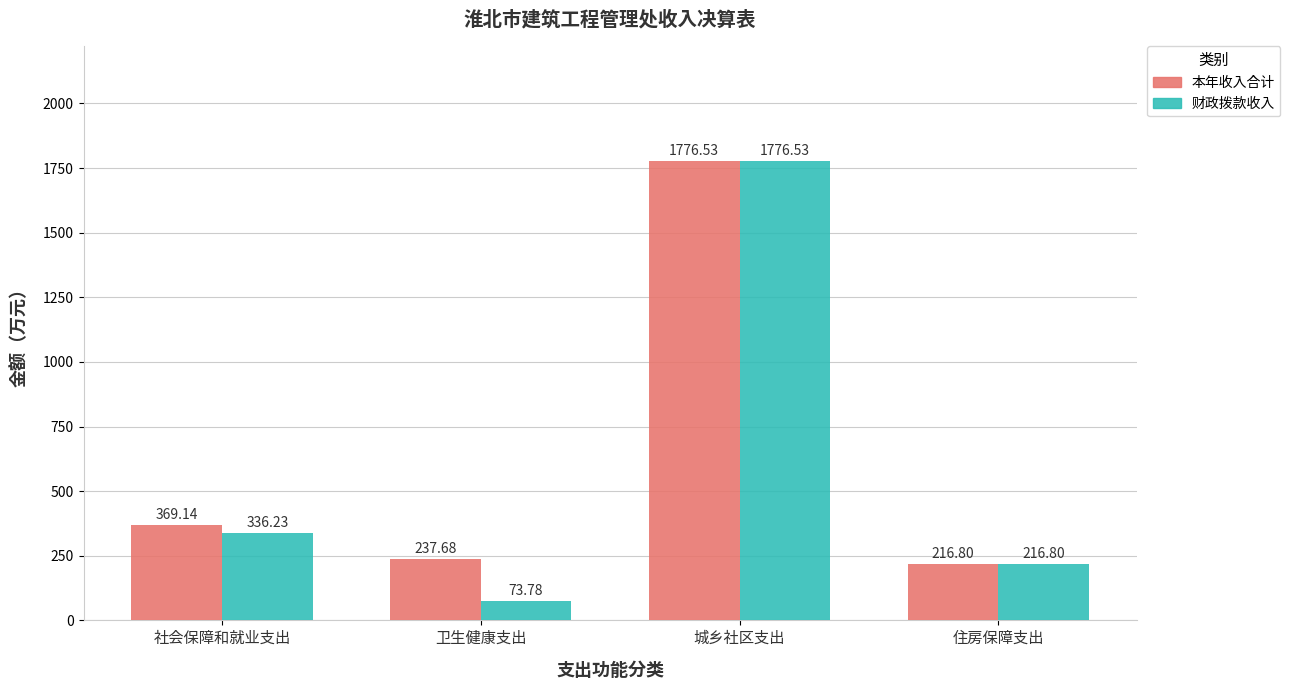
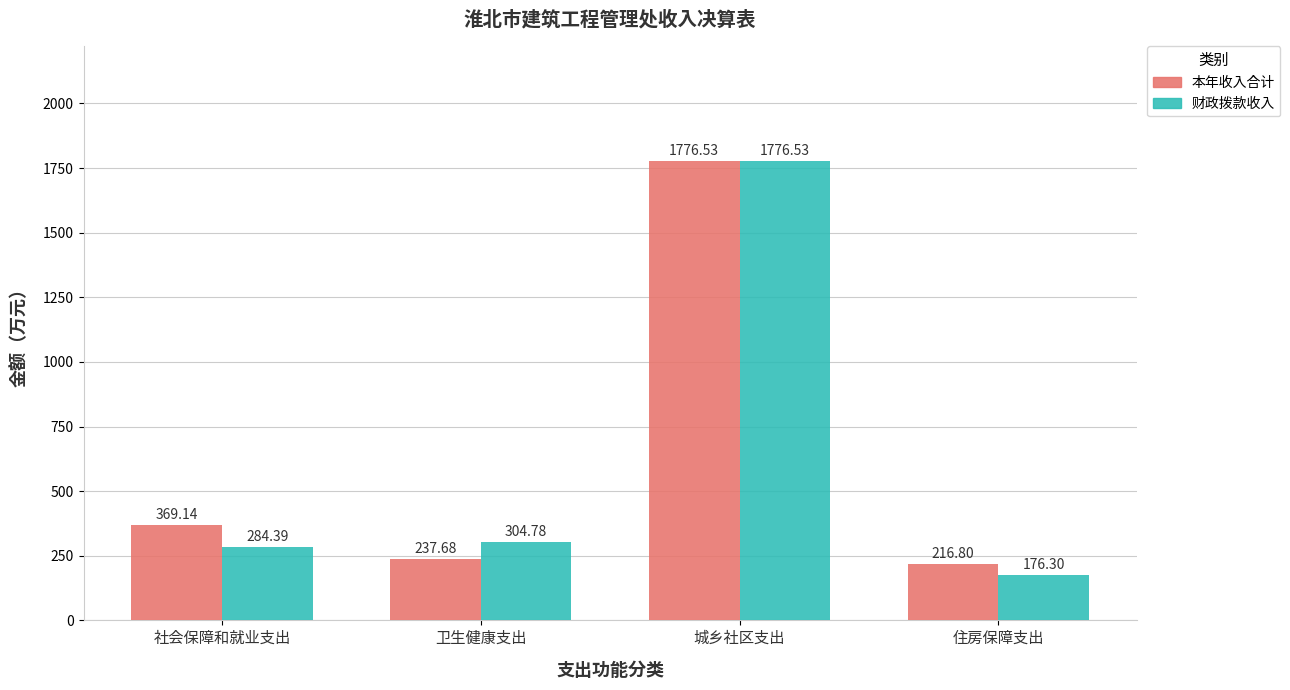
  {
    "本年收入合计": {
      "社会保障和就业支出": 369.14,
      "卫生健康支出": 237.68,
      "城乡社区支出": 1776.53,
      "住房保障支出": 216.80
    },
    "财政拨款收入": {
-     "社会保障和就业支出": 336.23,
-     "卫生健康支出": 73.78,
+     "社会保障和就业支出": 284.39,
+     "卫生健康支出": 304.78,
      "城乡社区支出": 1776.53,
-     "住房保障支出": 216.80
+     "住房保障支出": 176.30
    }
  }
